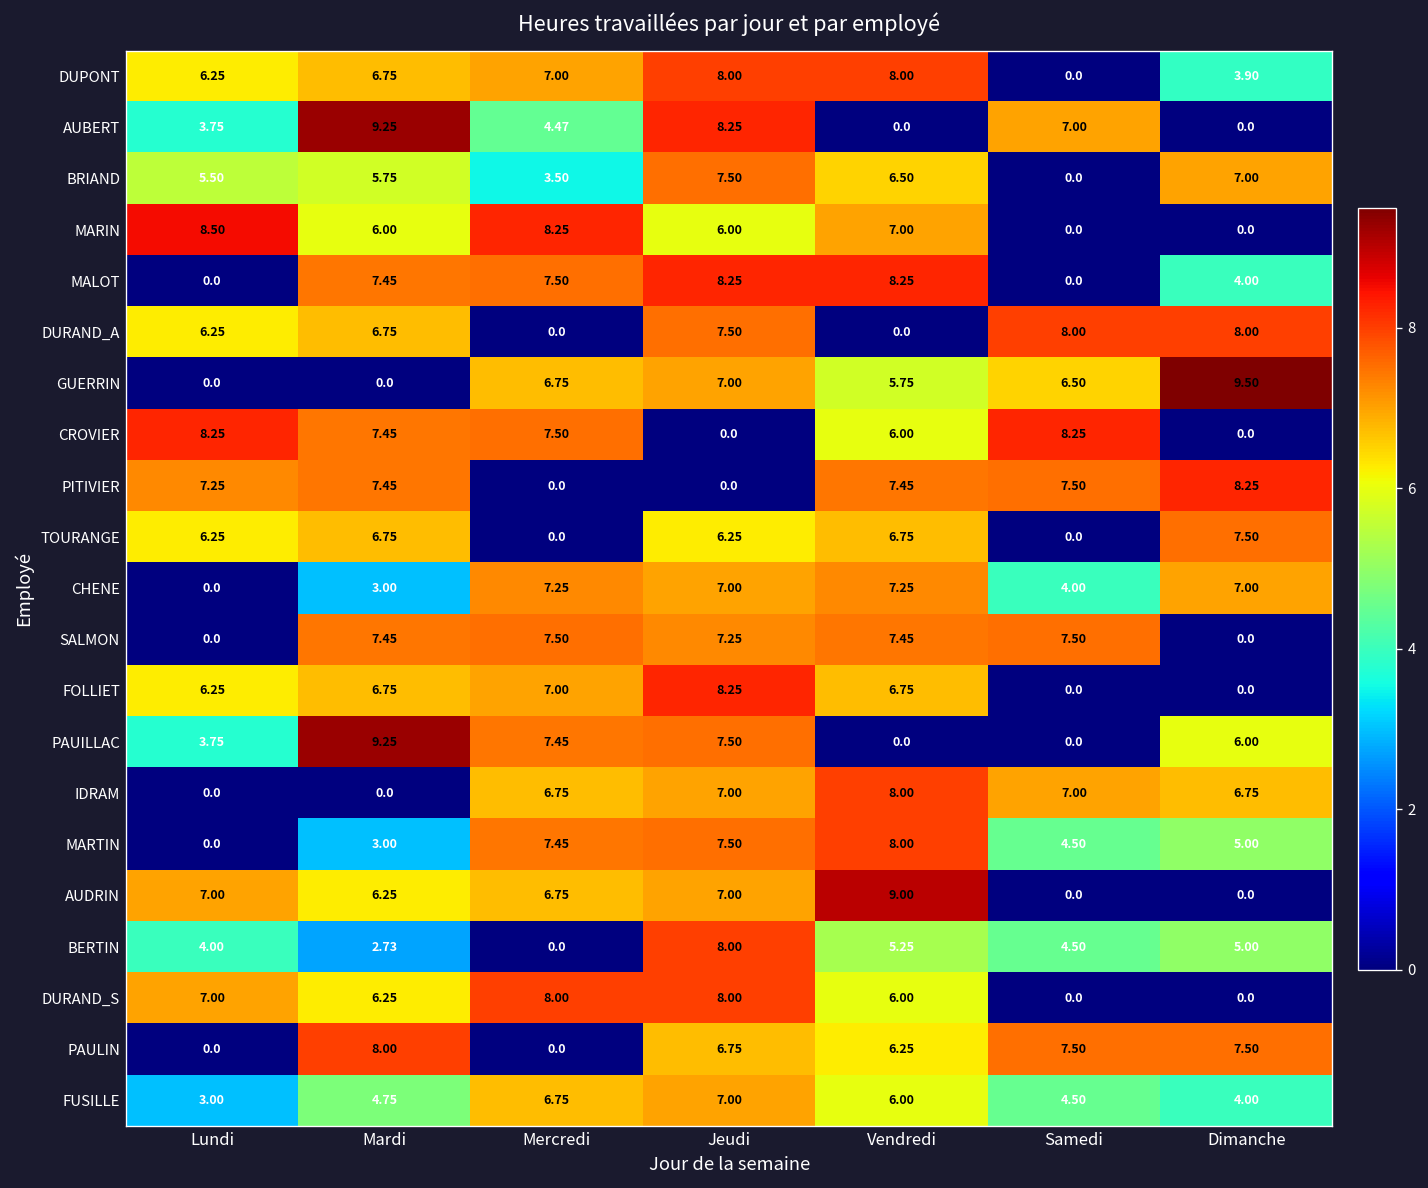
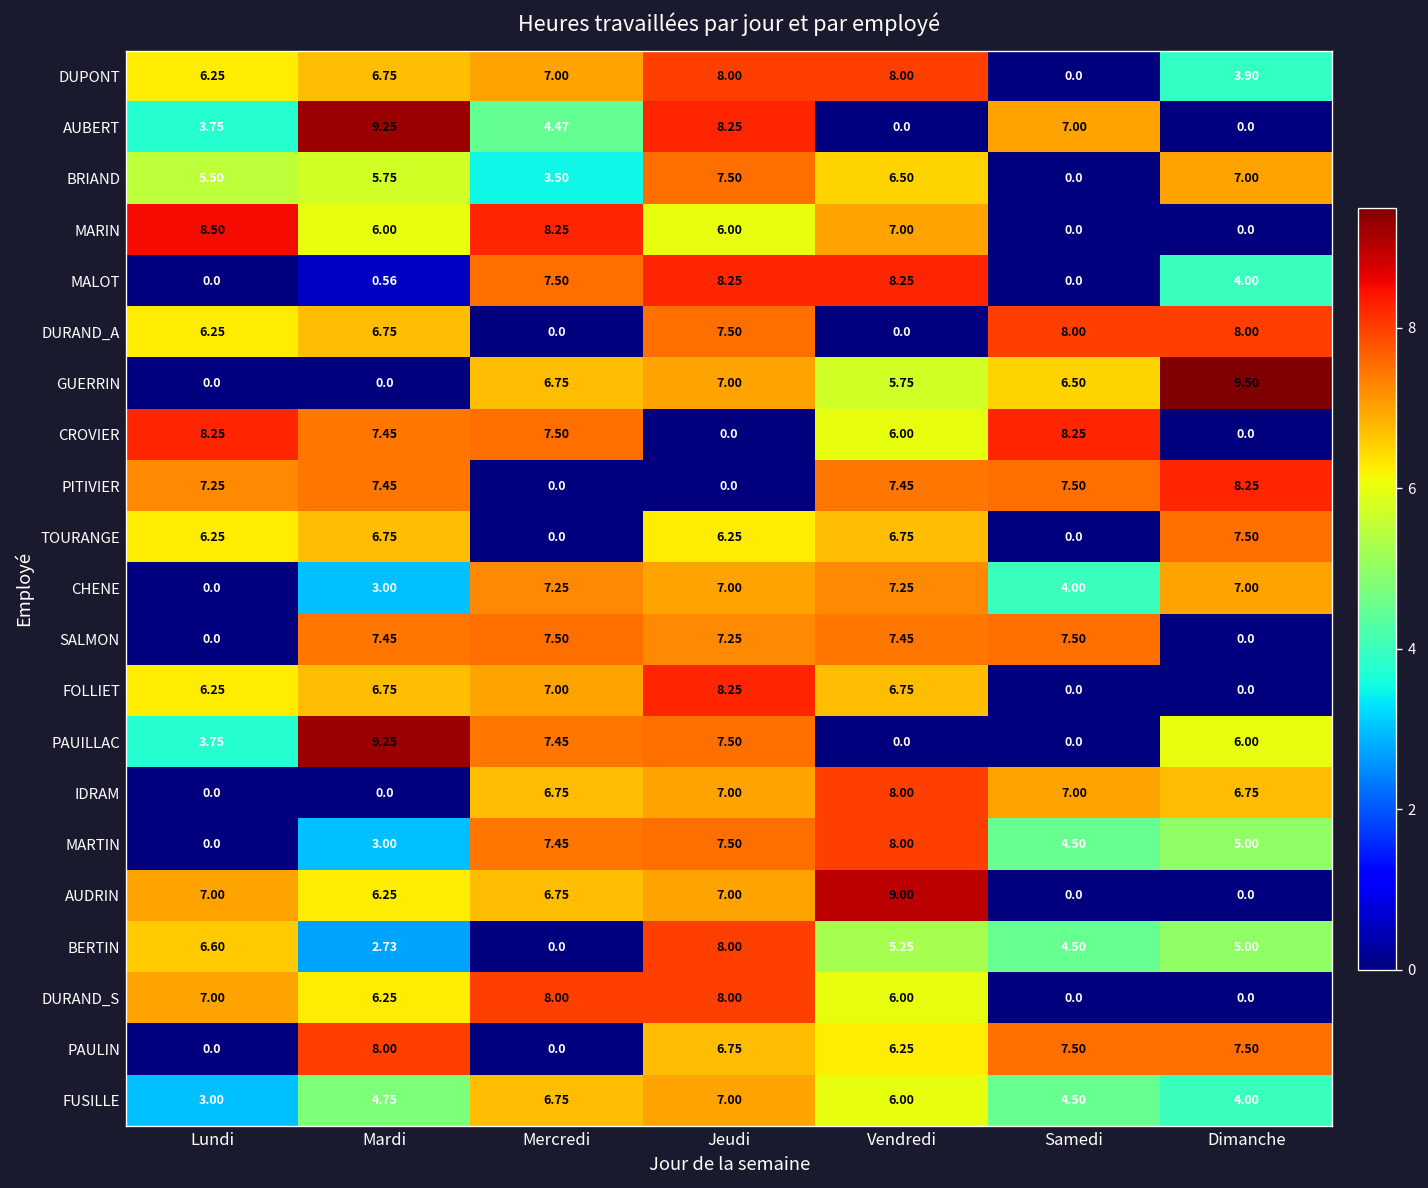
  {
    "DUPONT": {
      "Lundi": 6.25,
      "Mardi": 6.75,
      "Mercredi": 7.00,
      "Jeudi": 8.00,
      "Vendredi": 8.00,
      "Samedi": 0.0,
      "Dimanche": 3.90
    },
    "AUBERT": {
      "Lundi": 3.75,
      "Mardi": 9.25,
      "Mercredi": 4.47,
      "Jeudi": 8.25,
      "Vendredi": 0.0,
      "Samedi": 7.00,
      "Dimanche": 0.0
    },
    "BRIAND": {
      "Lundi": 5.50,
      "Mardi": 5.75,
      "Mercredi": 3.50,
      "Jeudi": 7.50,
      "Vendredi": 6.50,
      "Samedi": 0.0,
      "Dimanche": 7.00
    },
    "MARIN": {
      "Lundi": 8.50,
      "Mardi": 6.00,
      "Mercredi": 8.25,
      "Jeudi": 6.00,
      "Vendredi": 7.00,
      "Samedi": 0.0,
      "Dimanche": 0.0
    },
    "MALOT": {
      "Lundi": 0.0,
-     "Mardi": 7.45,
+     "Mardi": 0.56,
      "Mercredi": 7.50,
      "Jeudi": 8.25,
      "Vendredi": 8.25,
      "Samedi": 0.0,
      "Dimanche": 4.00
    },
    "DURAND_A": {
      "Lundi": 6.25,
      "Mardi": 6.75,
      "Mercredi": 0.0,
      "Jeudi": 7.50,
      "Vendredi": 0.0,
      "Samedi": 8.00,
      "Dimanche": 8.00
    },
    "GUERRIN": {
      "Lundi": 0.0,
      "Mardi": 0.0,
      "Mercredi": 6.75,
      "Jeudi": 7.00,
      "Vendredi": 5.75,
      "Samedi": 6.50,
      "Dimanche": 9.50
    },
    "CROVIER": {
      "Lundi": 8.25,
      "Mardi": 7.45,
      "Mercredi": 7.50,
      "Jeudi": 0.0,
      "Vendredi": 6.00,
      "Samedi": 8.25,
      "Dimanche": 0.0
    },
    "PITIVIER": {
      "Lundi": 7.25,
      "Mardi": 7.45,
      "Mercredi": 0.0,
      "Jeudi": 0.0,
      "Vendredi": 7.45,
      "Samedi": 7.50,
      "Dimanche": 8.25
    },
    "TOURANGE": {
      "Lundi": 6.25,
      "Mardi": 6.75,
      "Mercredi": 0.0,
      "Jeudi": 6.25,
      "Vendredi": 6.75,
      "Samedi": 0.0,
      "Dimanche": 7.50
    },
    "CHENE": {
      "Lundi": 0.0,
      "Mardi": 3.00,
      "Mercredi": 7.25,
      "Jeudi": 7.00,
      "Vendredi": 7.25,
      "Samedi": 4.00,
      "Dimanche": 7.00
    },
    "SALMON": {
      "Lundi": 0.0,
      "Mardi": 7.45,
      "Mercredi": 7.50,
      "Jeudi": 7.25,
      "Vendredi": 7.45,
      "Samedi": 7.50,
      "Dimanche": 0.0
    },
    "FOLLIET": {
      "Lundi": 6.25,
      "Mardi": 6.75,
      "Mercredi": 7.00,
      "Jeudi": 8.25,
      "Vendredi": 6.75,
      "Samedi": 0.0,
      "Dimanche": 0.0
    },
    "PAUILLAC": {
      "Lundi": 3.75,
      "Mardi": 9.25,
      "Mercredi": 7.45,
      "Jeudi": 7.50,
      "Vendredi": 0.0,
      "Samedi": 0.0,
      "Dimanche": 6.00
    },
    "IDRAM": {
      "Lundi": 0.0,
      "Mardi": 0.0,
      "Mercredi": 6.75,
      "Jeudi": 7.00,
      "Vendredi": 8.00,
      "Samedi": 7.00,
      "Dimanche": 6.75
    },
    "MARTIN": {
      "Lundi": 0.0,
      "Mardi": 3.00,
      "Mercredi": 7.45,
      "Jeudi": 7.50,
      "Vendredi": 8.00,
      "Samedi": 4.50,
      "Dimanche": 5.00
    },
    "AUDRIN": {
      "Lundi": 7.00,
      "Mardi": 6.25,
      "Mercredi": 6.75,
      "Jeudi": 7.00,
      "Vendredi": 9.00,
      "Samedi": 0.0,
      "Dimanche": 0.0
    },
    "BERTIN": {
-     "Lundi": 4.00,
+     "Lundi": 6.60,
      "Mardi": 2.73,
      "Mercredi": 0.0,
      "Jeudi": 8.00,
      "Vendredi": 5.25,
      "Samedi": 4.50,
      "Dimanche": 5.00
    },
    "DURAND_S": {
      "Lundi": 7.00,
      "Mardi": 6.25,
      "Mercredi": 8.00,
      "Jeudi": 8.00,
      "Vendredi": 6.00,
      "Samedi": 0.0,
      "Dimanche": 0.0
    },
    "PAULIN": {
      "Lundi": 0.0,
      "Mardi": 8.00,
      "Mercredi": 0.0,
      "Jeudi": 6.75,
      "Vendredi": 6.25,
      "Samedi": 7.50,
      "Dimanche": 7.50
    },
    "FUSILLE": {
      "Lundi": 3.00,
      "Mardi": 4.75,
      "Mercredi": 6.75,
      "Jeudi": 7.00,
      "Vendredi": 6.00,
      "Samedi": 4.50,
      "Dimanche": 4.00
    }
  }
